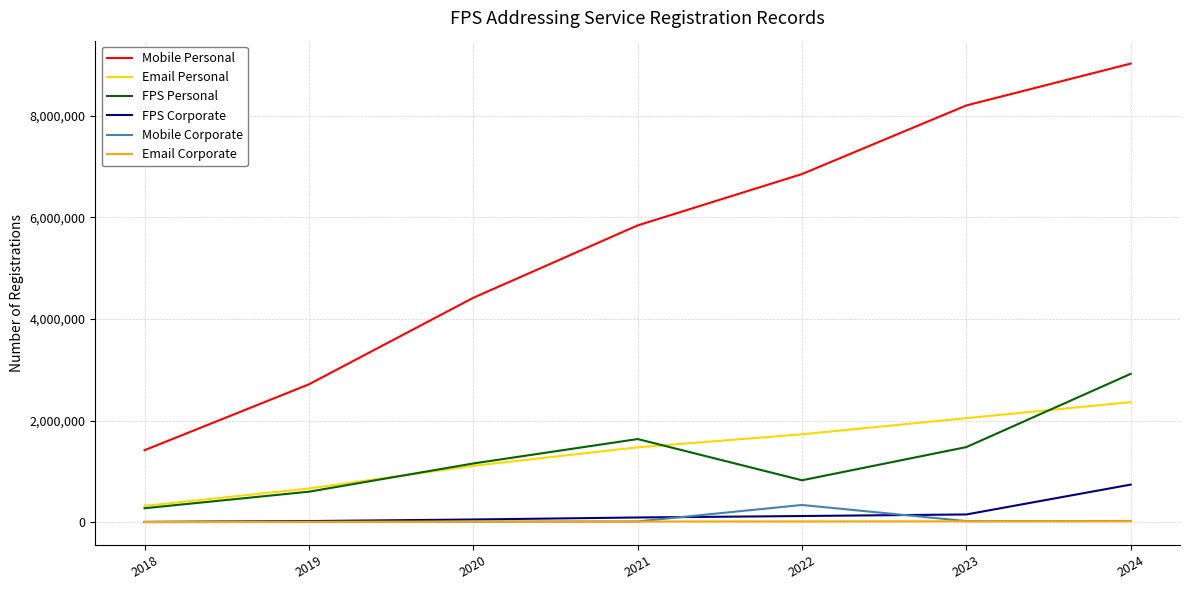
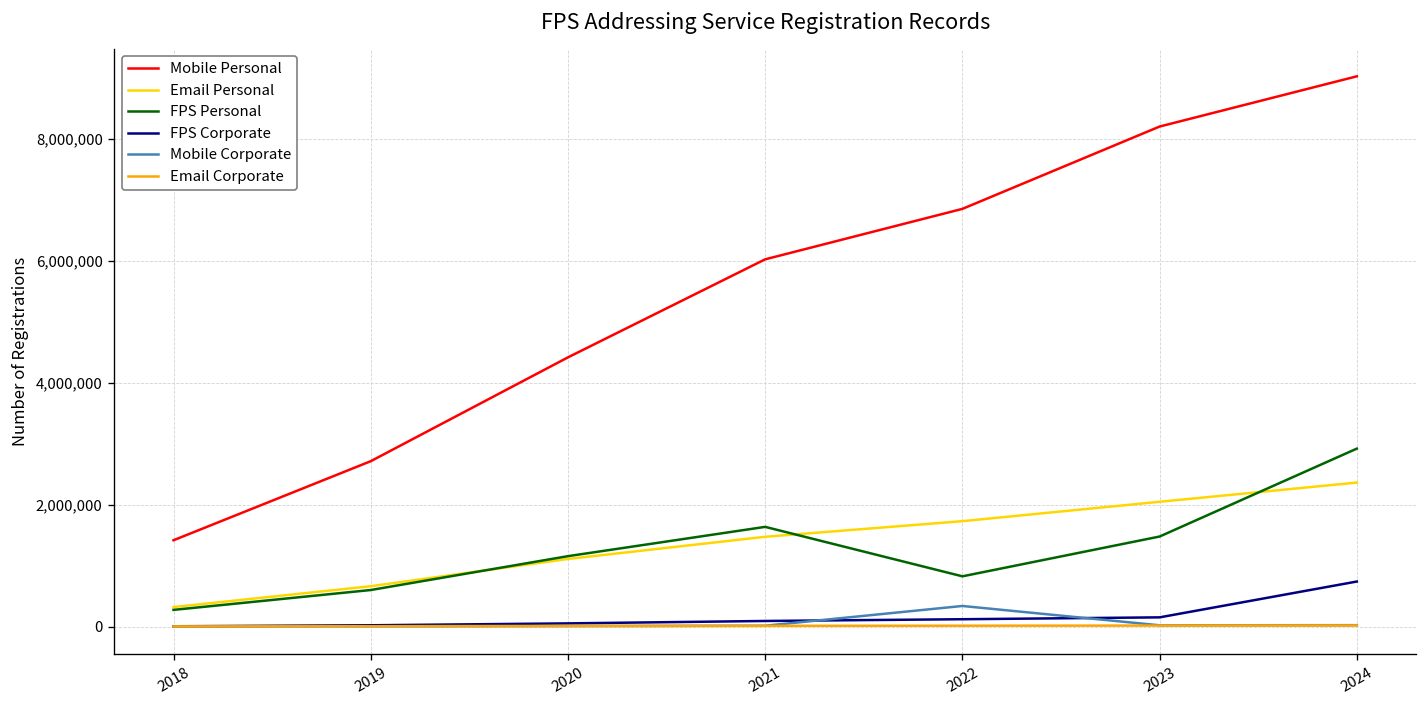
  {
    "Mobile Personal": {
      "2018": "1,400,000",
      "2019": "2,700,000",
      "2020": "4,400,000",
-     "2021": "5,800,000",
+     "2021": "6,000,000",
      "2022": "6,900,000",
      "2023": "8,200,000",
      "2024": "9,000,000"
    },
    "FPS Personal": {
      "2019": "600,000",
      "2021": "1,600,000",
      "2022": "800,000",
      "2023": "1,500,000",
      "2024": "2,900,000"
    },
    "FPS Corporate": {
      "2021": "100,000",
      "2022": "100,000",
      "2023": "200,000",
      "2024": "700,000"
    },
    "Mobile Corporate": {
      "2022": "300,000"
    }
  }
